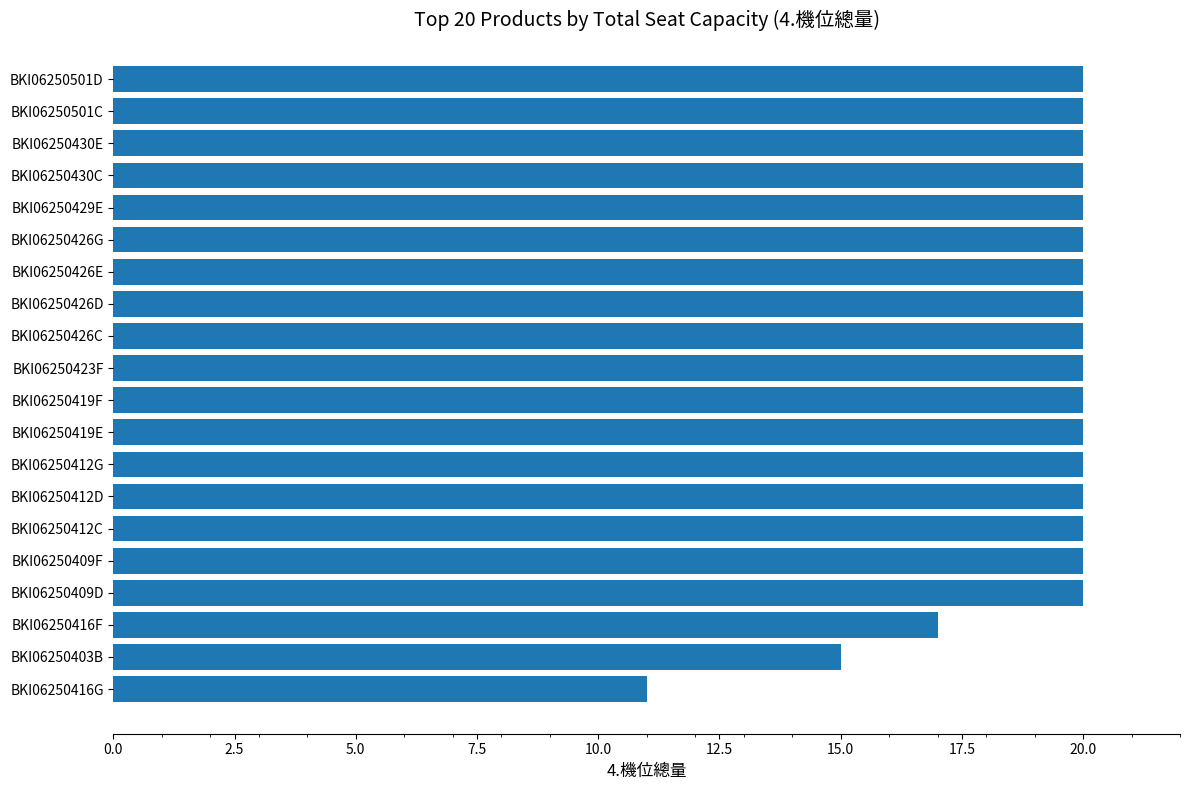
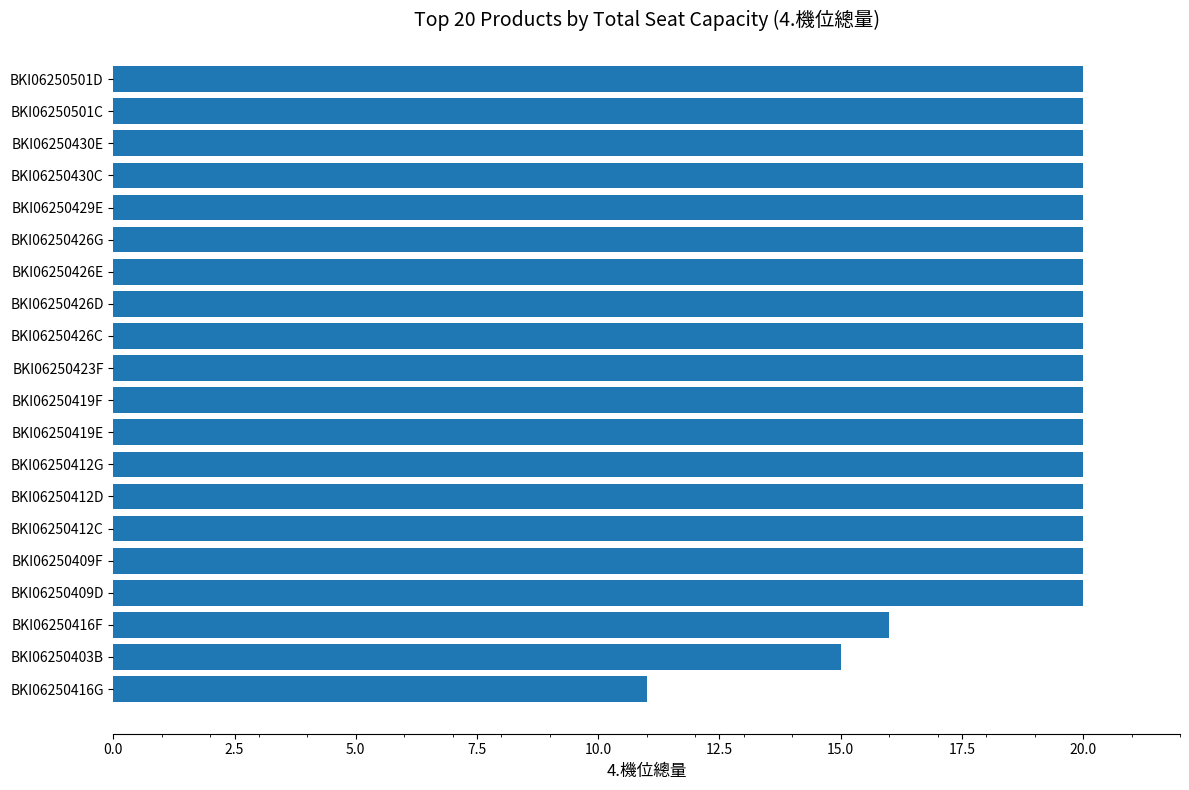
  {
    "BKI06250501D": 20,
    "BKI06250501C": 20,
    "BKI06250430E": 20,
    "BKI06250430C": 20,
    "BKI06250429E": 20,
    "BKI06250426G": 20,
    "BKI06250426E": 20,
    "BKI06250426D": 20,
    "BKI06250426C": 20,
    "BKI06250423F": 20,
    "BKI06250419F": 20,
    "BKI06250419E": 20,
    "BKI06250412G": 20,
    "BKI06250412D": 20,
    "BKI06250412C": 20,
    "BKI06250409F": 20,
    "BKI06250409D": 20,
-   "BKI06250416F": 17,
+   "BKI06250416F": 16,
    "BKI06250403B": 15,
    "BKI06250416G": 11
  }
